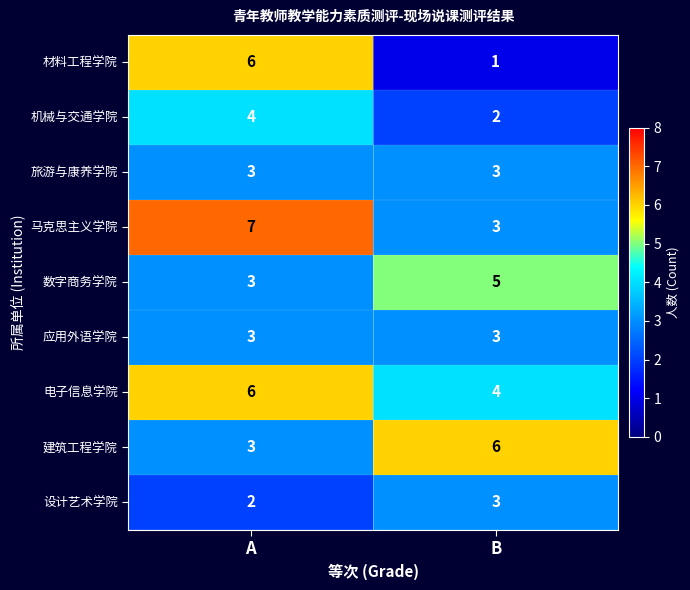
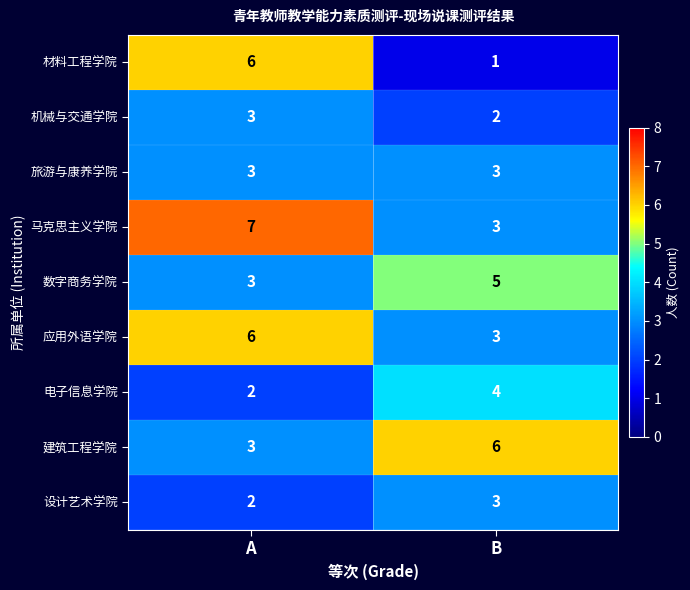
  {
    "材料工程学院": {
      "A": 6,
      "B": 1
    },
    "机械与交通学院": {
-     "A": 4,
+     "A": 3,
      "B": 2
    },
    "旅游与康养学院": {
      "A": 3,
      "B": 3
    },
    "马克思主义学院": {
      "A": 7,
      "B": 3
    },
    "数字商务学院": {
      "A": 3,
      "B": 5
    },
    "应用外语学院": {
-     "A": 3,
+     "A": 6,
      "B": 3
    },
    "电子信息学院": {
-     "A": 6,
+     "A": 2,
      "B": 4
    },
    "建筑工程学院": {
      "A": 3,
      "B": 6
    },
    "设计艺术学院": {
      "A": 2,
      "B": 3
    }
  }
